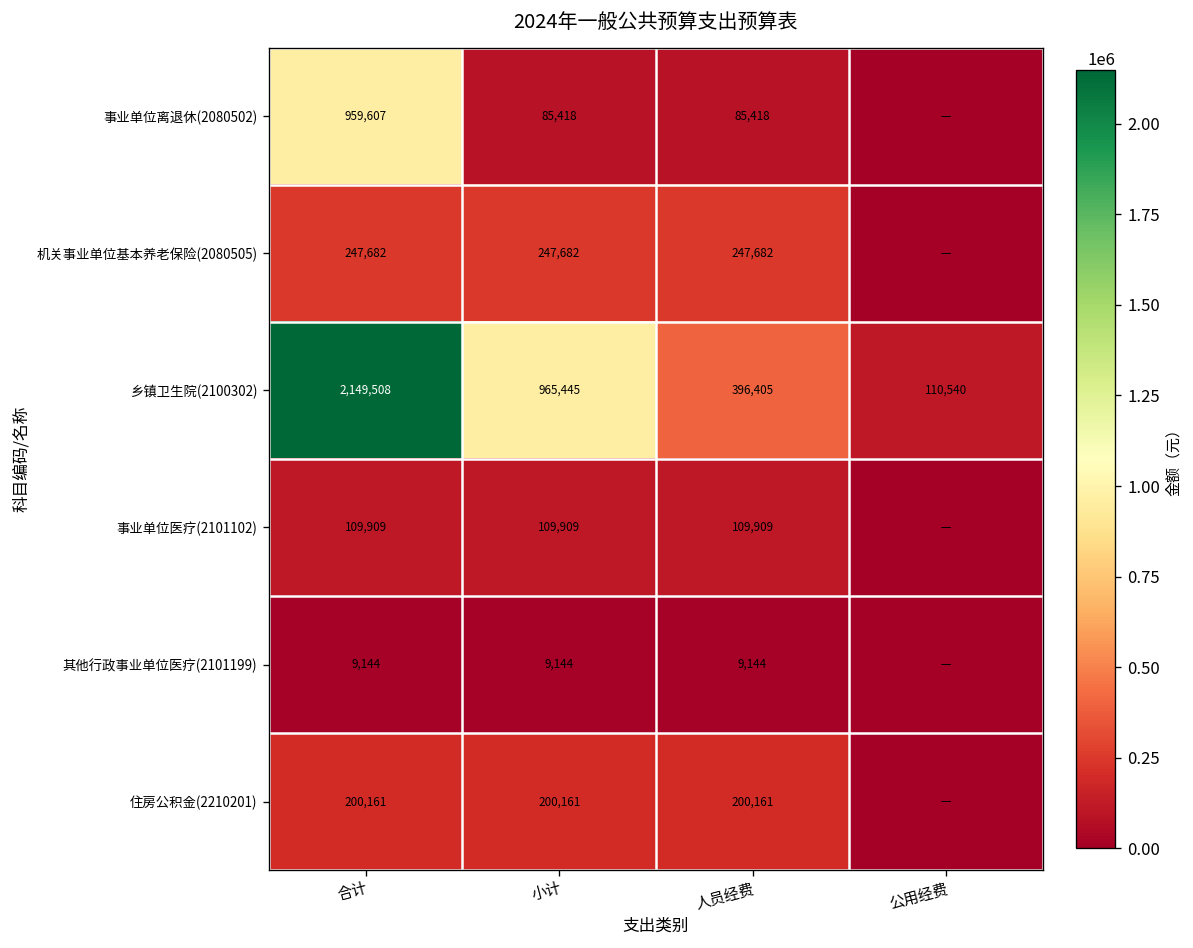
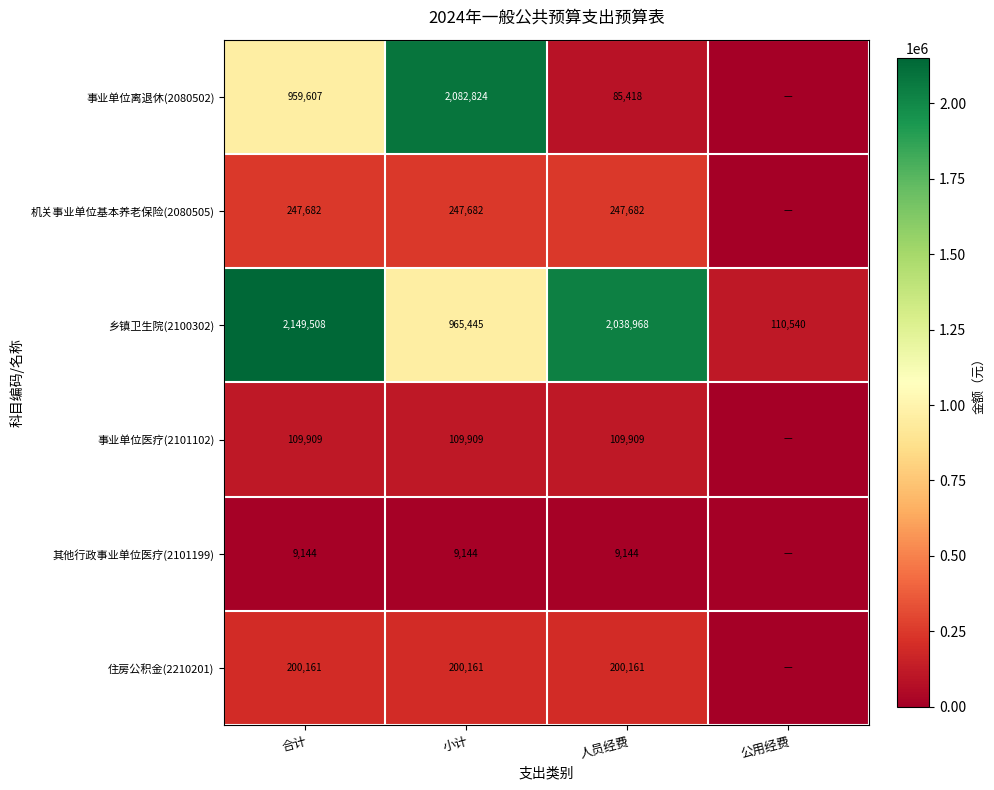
  {
    "事业单位离退休(2080502)": {
      "合计": "959,607",
-     "小计": "85,418",
+     "小计": "2,082,824",
      "人员经费": "85,418"
    },
    "机关事业单位基本养老保险(2080505)": {
      "合计": "247,682",
      "小计": "247,682",
      "人员经费": "247,682"
    },
    "乡镇卫生院(2100302)": {
      "合计": "2,149,508",
      "小计": "965,445",
-     "人员经费": "396,405",
+     "人员经费": "2,038,968",
      "公用经费": "110,540"
    },
    "事业单位医疗(2101102)": {
      "合计": "109,909",
      "小计": "109,909",
      "人员经费": "109,909"
    },
    "其他行政事业单位医疗(2101199)": {
      "合计": "9,144",
      "小计": "9,144",
      "人员经费": "9,144"
    },
    "住房公积金(2210201)": {
      "合计": "200,161",
      "小计": "200,161",
      "人员经费": "200,161"
    }
  }
